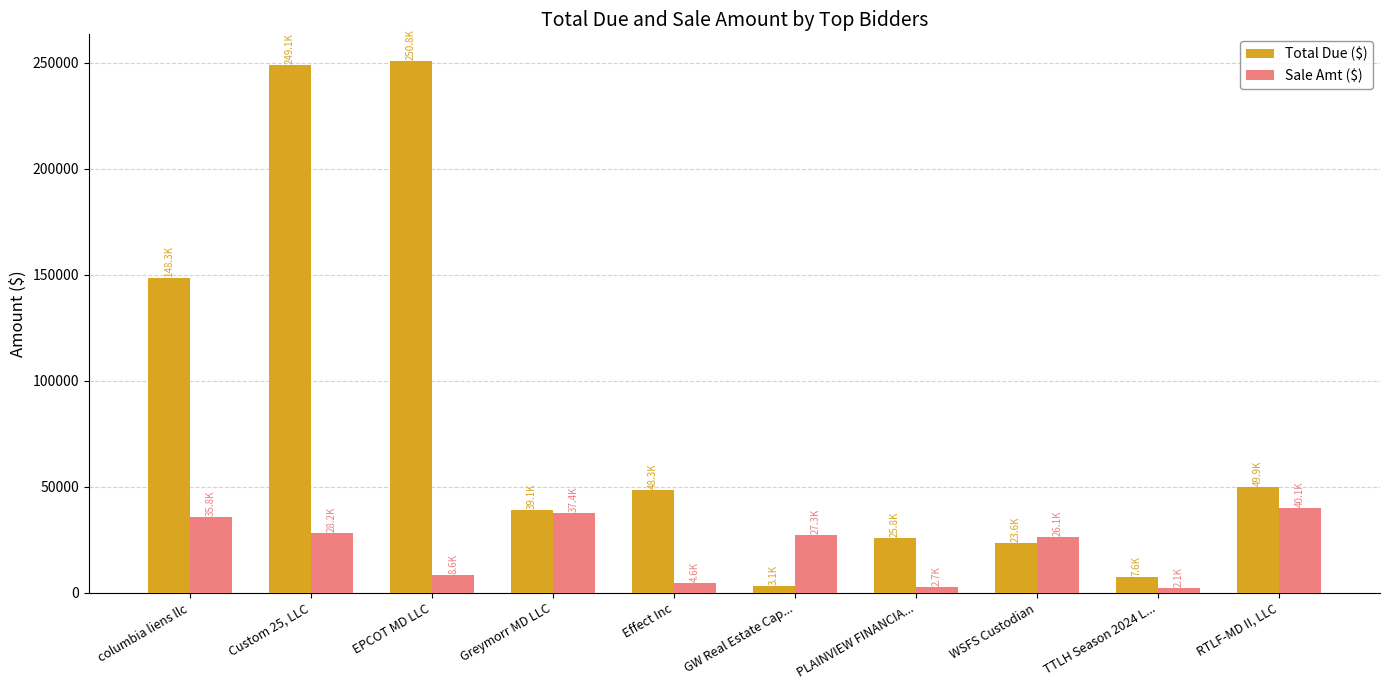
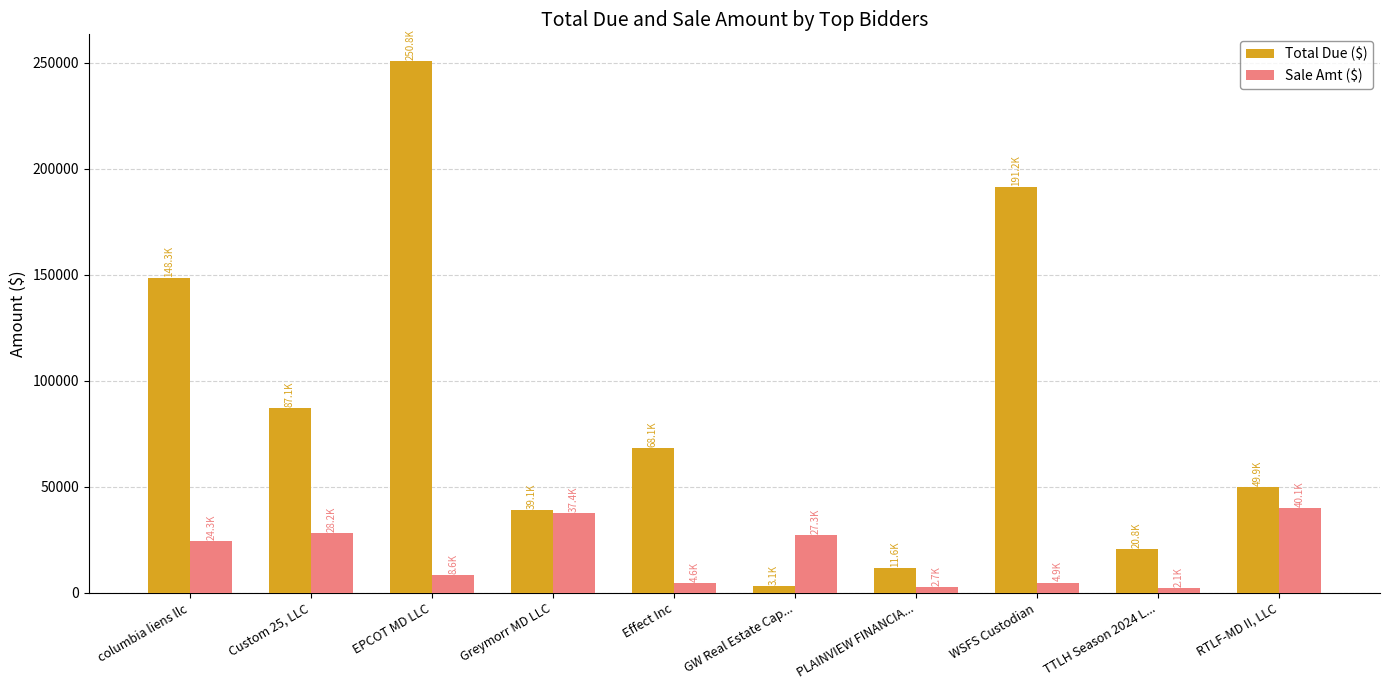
  {
    "Total Due ($)": {
      "columbia liens llc": "148.3K",
-     "Custom 25, LLC": "249.1K",
+     "Custom 25, LLC": "87.1K",
      "EPCOT MD LLC": "250.8K",
      "Greymorr MD LLC": "39.1K",
-     "Effect Inc": "48.3K",
+     "Effect Inc": "68.1K",
      "GW Real Estate Cap...": "3.1K",
-     "PLAINVIEW FINANCIA...": "25.8K",
-     "WSFS Custodian": "23.6K",
-     "TTLH Season 2024 L...": "7.6K",
+     "PLAINVIEW FINANCIA...": "11.6K",
+     "WSFS Custodian": "191.2K",
+     "TTLH Season 2024 L...": "20.8K",
      "RTLF-MD II, LLC": "49.9K"
    },
    "Sale Amt ($)": {
-     "columbia liens llc": "35.8K",
+     "columbia liens llc": "24.3K",
      "Custom 25, LLC": "28.2K",
      "EPCOT MD LLC": "8.6K",
      "Greymorr MD LLC": "37.4K",
      "Effect Inc": "4.6K",
      "GW Real Estate Cap...": "27.3K",
      "PLAINVIEW FINANCIA...": "2.7K",
-     "WSFS Custodian": "26.1K",
+     "WSFS Custodian": "4.9K",
      "TTLH Season 2024 L...": "2.1K",
      "RTLF-MD II, LLC": "40.1K"
    }
  }
